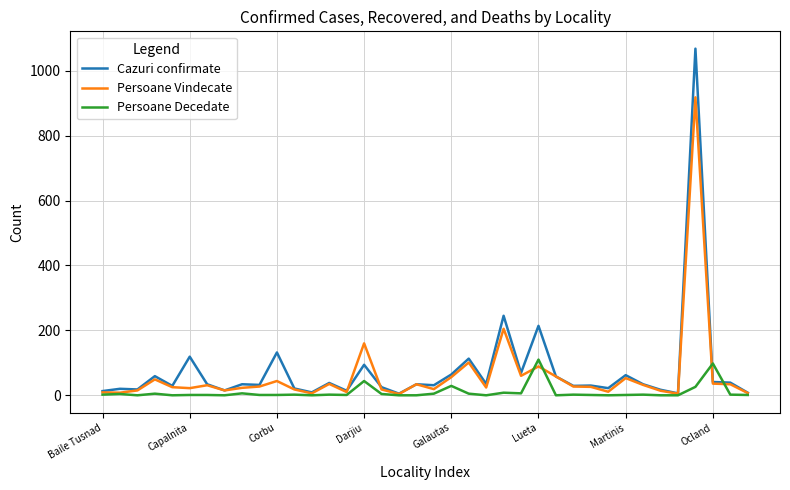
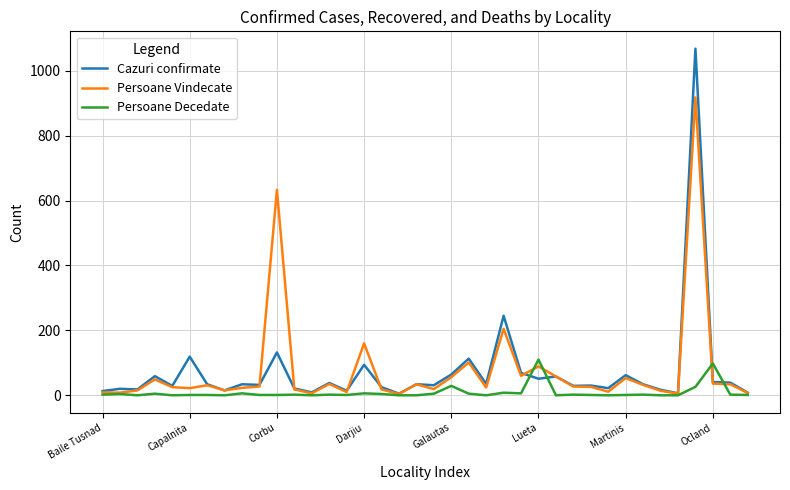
  {
    "Cazuri confirmate": {
      "Capalnita": 120,
      "Corbu": 130,
      "Darjiu": 90,
      "Galautas": 60,
-     "Lueta": 210,
+     "Lueta": 50,
      "Martinis": 60
    },
    "Persoane Vindecate": {
      "Capalnita": 20,
-     "Corbu": 40,
+     "Corbu": 630,
      "Darjiu": 160,
      "Galautas": 60,
      "Lueta": 90,
      "Martinis": 50
    },
    "Persoane Decedate": {
      "Capalnita": 0,
      "Corbu": 0,
-     "Darjiu": 40,
+     "Darjiu": 10,
      "Galautas": 30,
      "Lueta": 110,
      "Martinis": 0,
      "Ocland": 100
    }
  }
